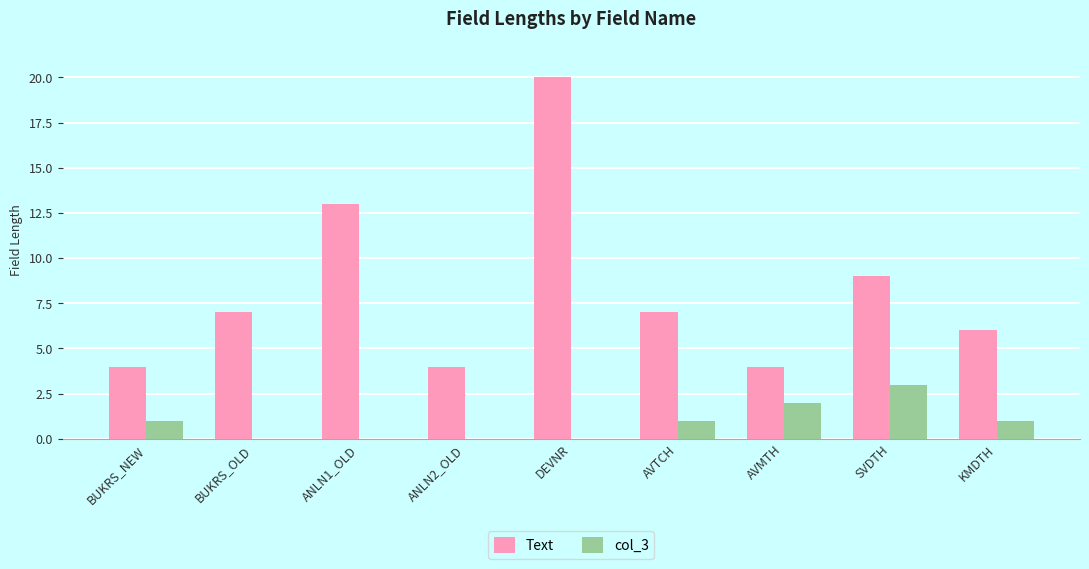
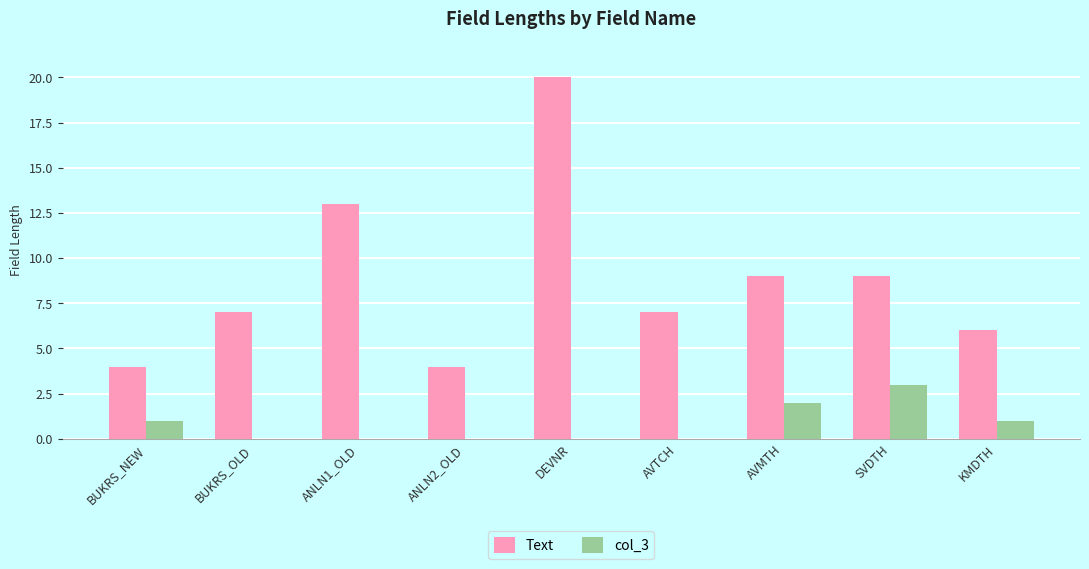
  {
    "Text": {
      "BUKRS_NEW": 4,
      "BUKRS_OLD": 7,
      "ANLN1_OLD": 13,
      "ANLN2_OLD": 4,
      "DEVNR": 20,
      "AVTCH": 7,
-     "AVMTH": 4,
+     "AVMTH": 9,
      "SVDTH": 9,
      "KMDTH": 6
    },
    "col_3": {
      "BUKRS_NEW": 1,
      "BUKRS_OLD": 0,
      "ANLN1_OLD": 0,
      "ANLN2_OLD": 0,
      "DEVNR": 0,
-     "AVTCH": 1,
+     "AVTCH": 0,
      "AVMTH": 2,
      "SVDTH": 3,
      "KMDTH": 1
    }
  }
